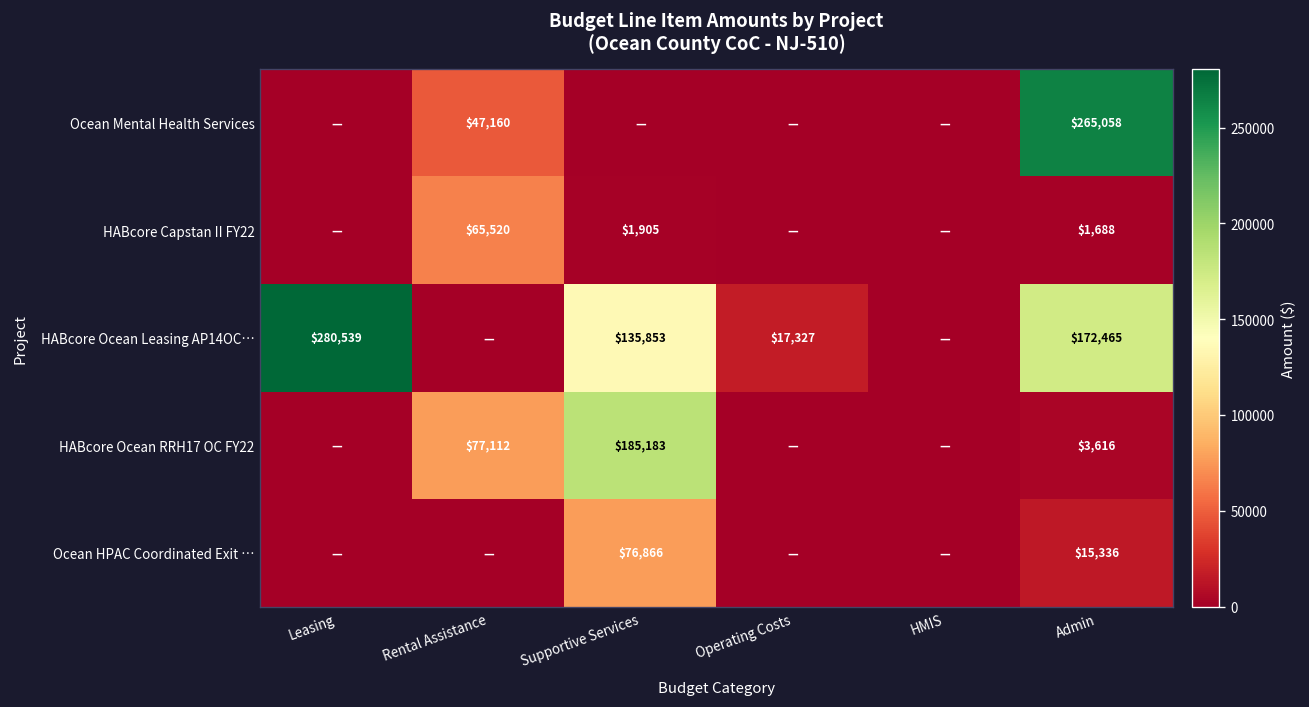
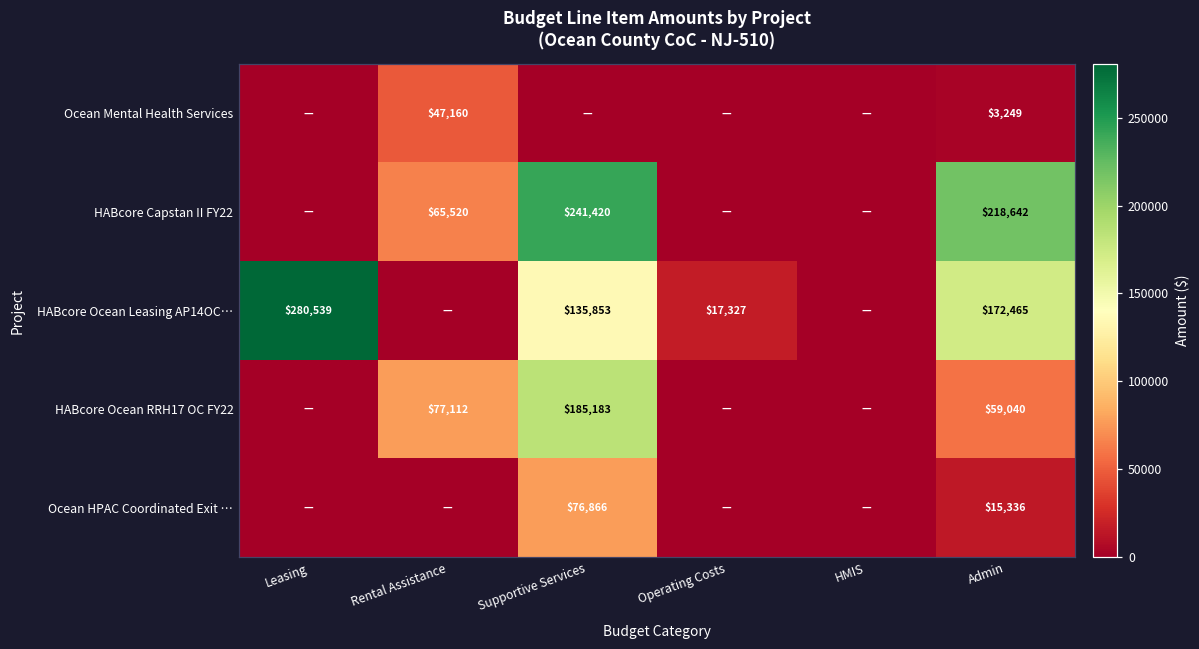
  {
    "Ocean Mental Health Services": {
      "Rental Assistance": "$47,160",
-     "Admin": "$265,058"
+     "Admin": "$3,249"
    },
    "HABcore Capstan II FY22": {
      "Rental Assistance": "$65,520",
-     "Supportive Services": "$1,905",
-     "Admin": "$1,688"
+     "Supportive Services": "$241,420",
+     "Admin": "$218,642"
    },
    "HABcore Ocean Leasing AP14OC…": {
      "Leasing": "$280,539",
      "Supportive Services": "$135,853",
      "Operating Costs": "$17,327",
      "Admin": "$172,465"
    },
    "HABcore Ocean RRH17 OC FY22": {
      "Rental Assistance": "$77,112",
      "Supportive Services": "$185,183",
-     "Admin": "$3,616"
+     "Admin": "$59,040"
    },
    "Ocean HPAC Coordinated Exit …": {
      "Supportive Services": "$76,866",
      "Admin": "$15,336"
    }
  }
